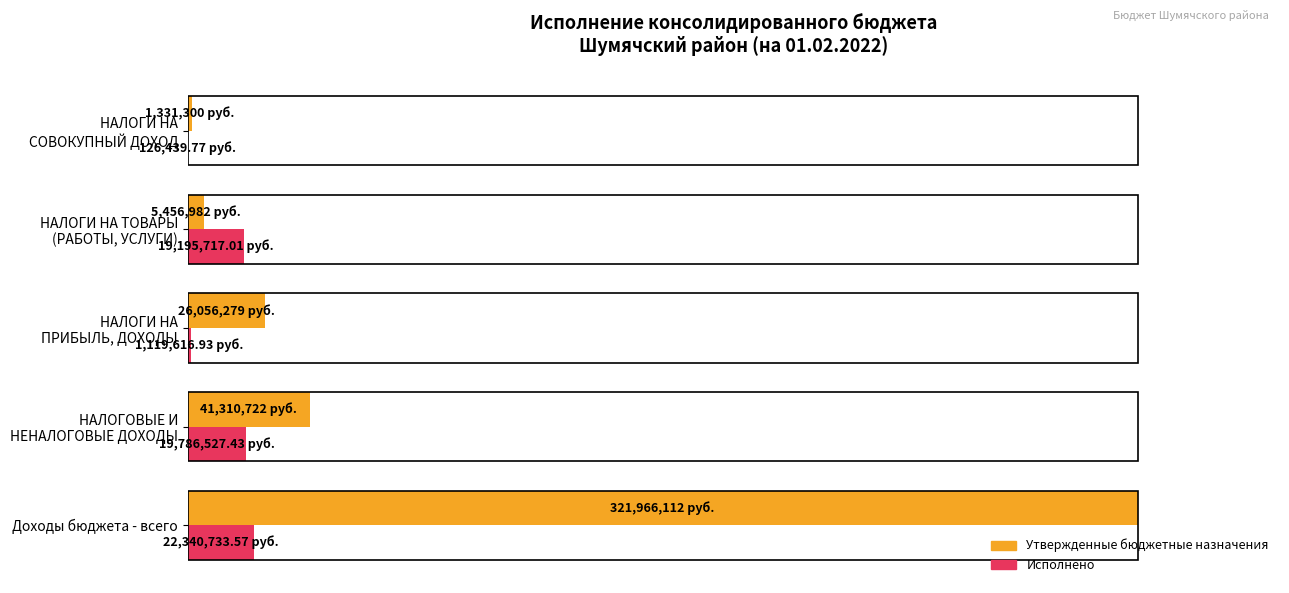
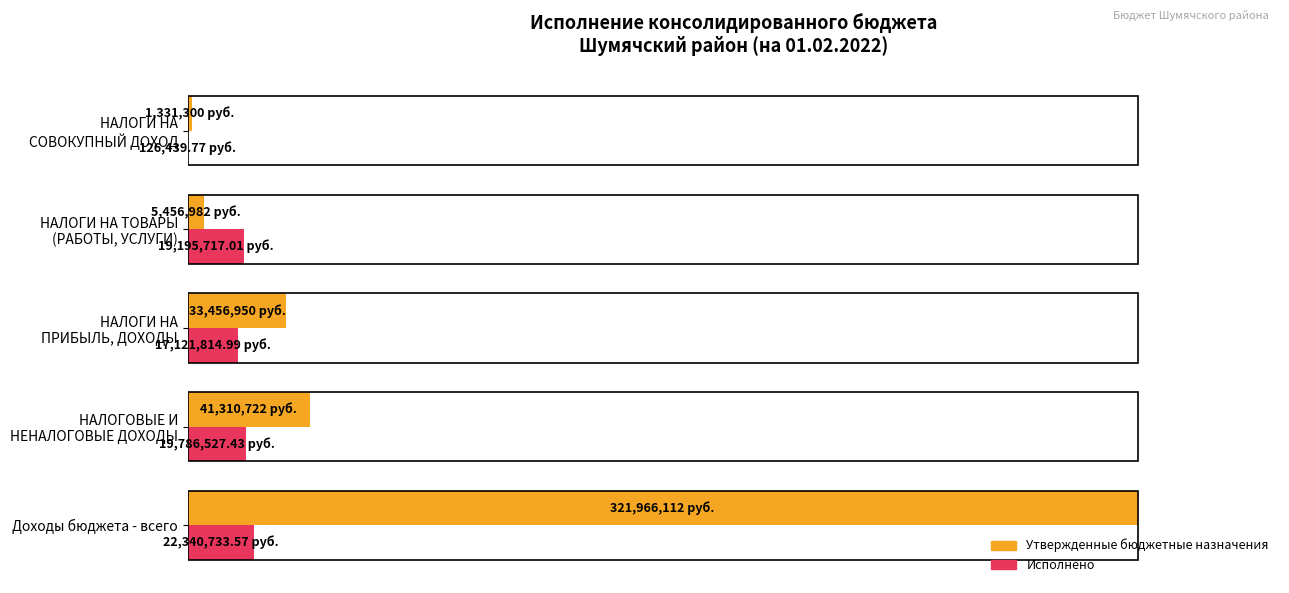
  {
    "Утвержденные бюджетные назначения": {
-     "НАЛОГИ НА ПРИБЫЛЬ, ДОХОДЫ": "26,056,279"
+     "НАЛОГИ НА ПРИБЫЛЬ, ДОХОДЫ": "33,456,950"
    },
    "Исполнено": {
-     "НАЛОГИ НА ПРИБЫЛЬ, ДОХОДЫ": "1,119,616.93"
+     "НАЛОГИ НА ПРИБЫЛЬ, ДОХОДЫ": "17,121,814.99"
    }
  }
